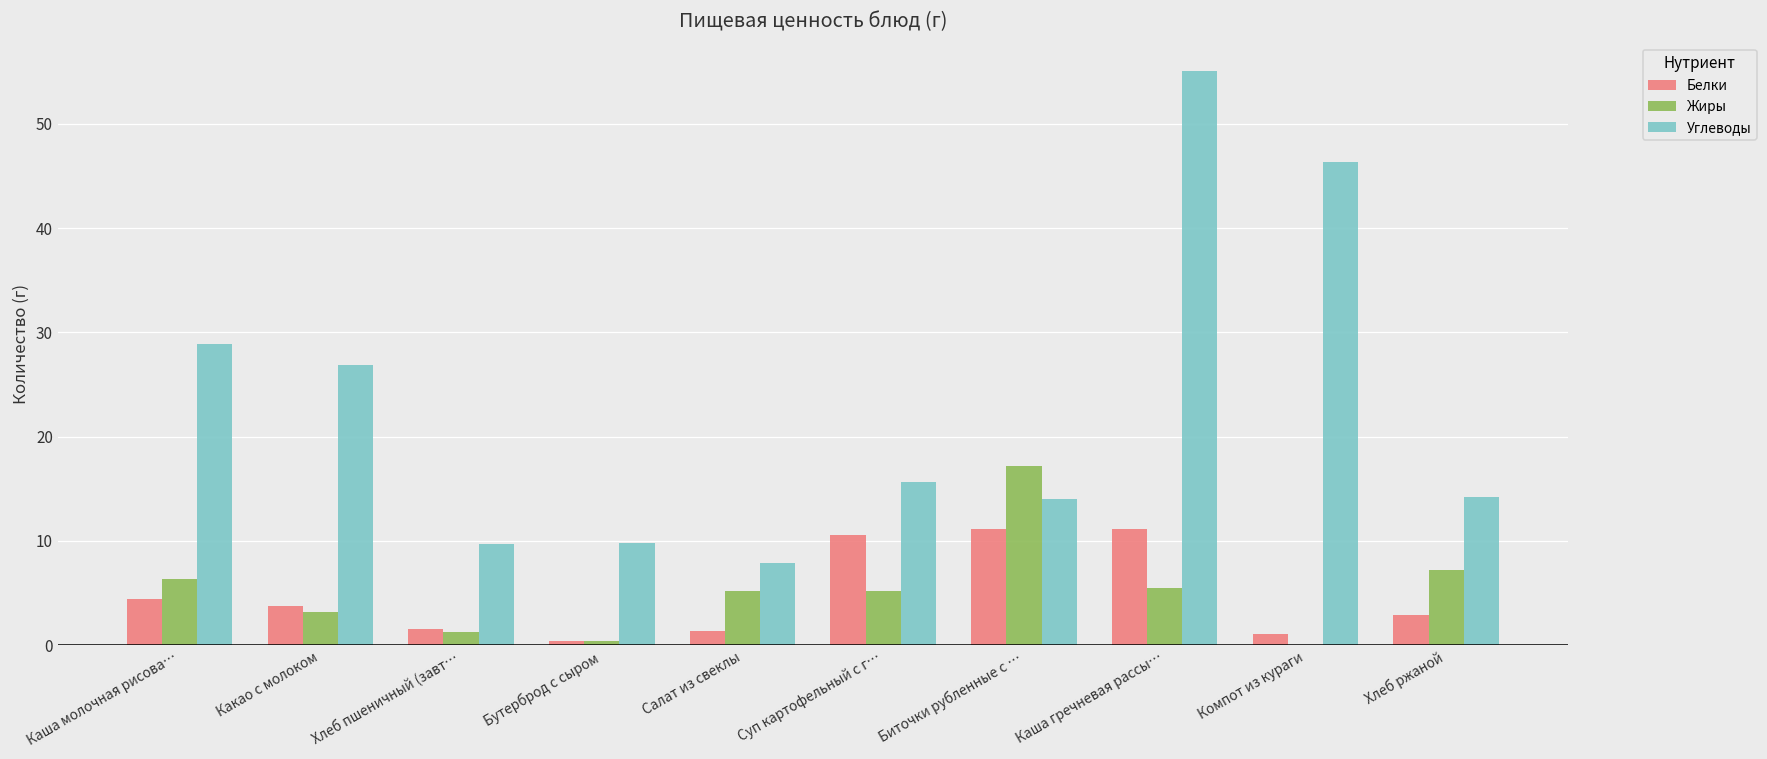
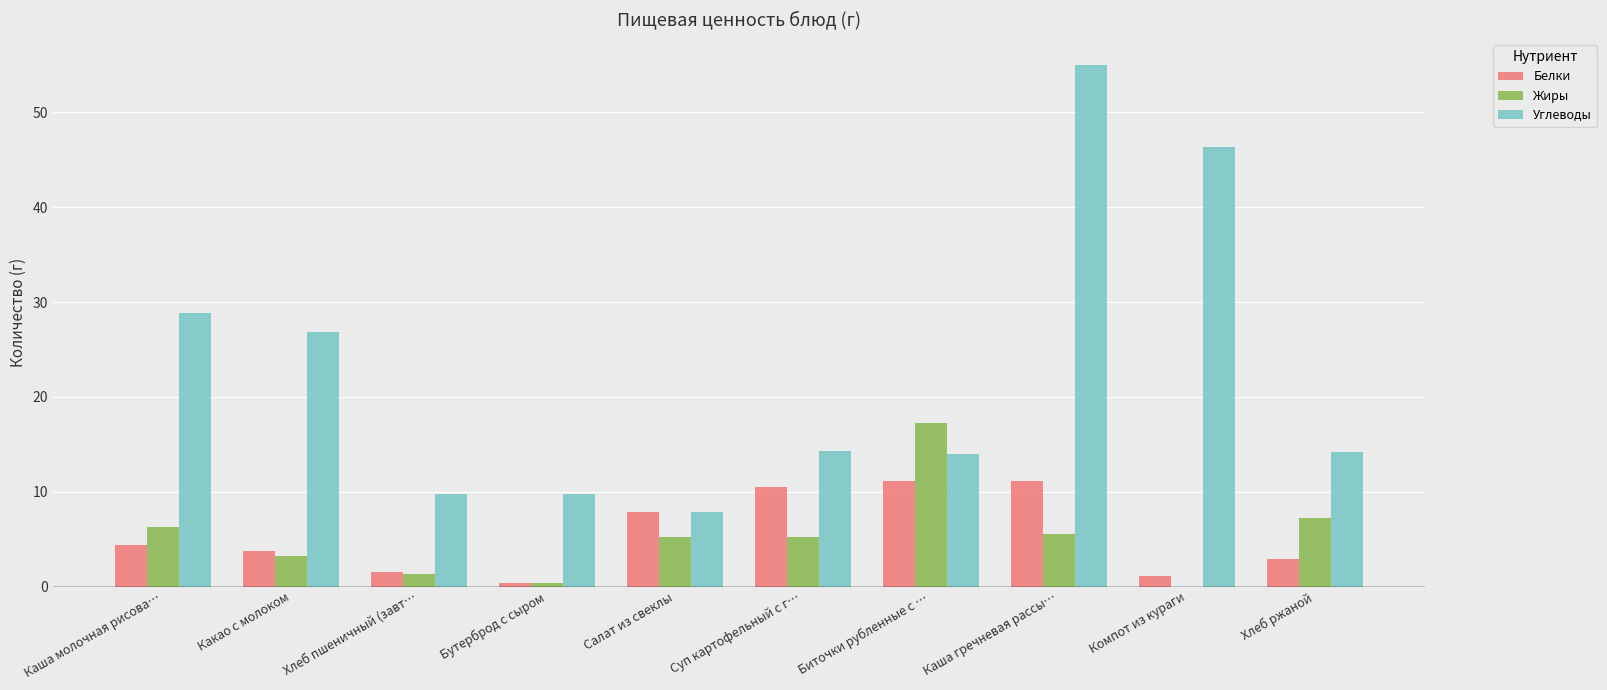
  {
    "Белки": {
      "Каша молочная рисова…": 4,
      "Какао с молоком": 4,
      "Хлеб пшеничный (завт…": 2,
      "Бутерброд с сыром": 0,
-     "Салат из свеклы": 1,
+     "Салат из свеклы": 8,
      "Суп картофельный с г…": 11,
      "Биточки рубленные с …": 11,
      "Каша гречневая рассы…": 11,
      "Компот из кураги": 1,
      "Хлеб ржаной": 3
    },
    "Жиры": {
      "Каша молочная рисова…": 6,
      "Какао с молоком": 3,
      "Хлеб пшеничный (завт…": 1,
      "Бутерброд с сыром": 0,
      "Салат из свеклы": 5,
      "Суп картофельный с г…": 5,
      "Биточки рубленные с …": 17,
      "Каша гречневая рассы…": 6,
      "Компот из кураги": 0,
      "Хлеб ржаной": 7
    },
    "Углеводы": {
      "Каша молочная рисова…": 29,
      "Какао с молоком": 27,
      "Хлеб пшеничный (завт…": 10,
      "Бутерброд с сыром": 10,
      "Салат из свеклы": 8,
-     "Суп картофельный с г…": 16,
+     "Суп картофельный с г…": 14,
      "Биточки рубленные с …": 14,
      "Каша гречневая рассы…": 55,
      "Компот из кураги": 46,
      "Хлеб ржаной": 14
    }
  }
